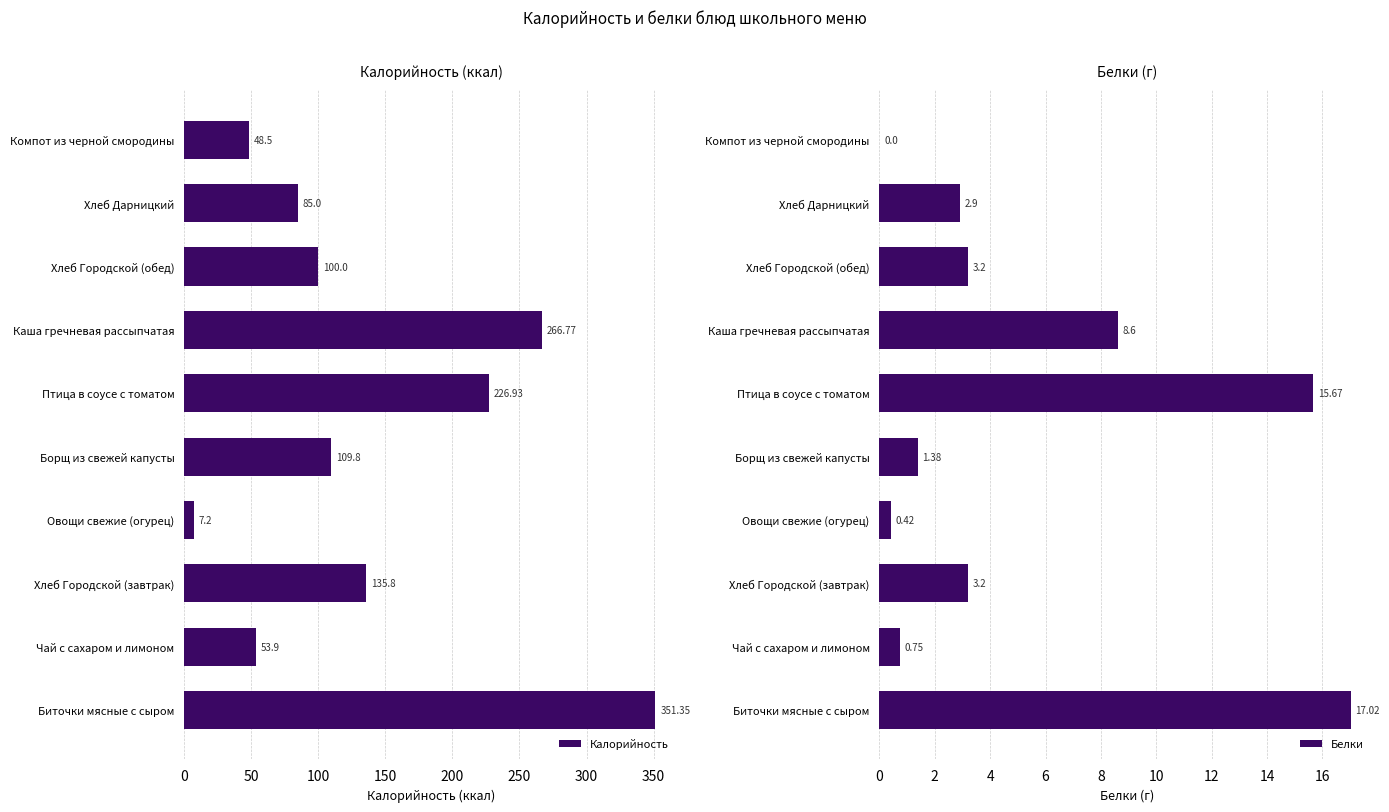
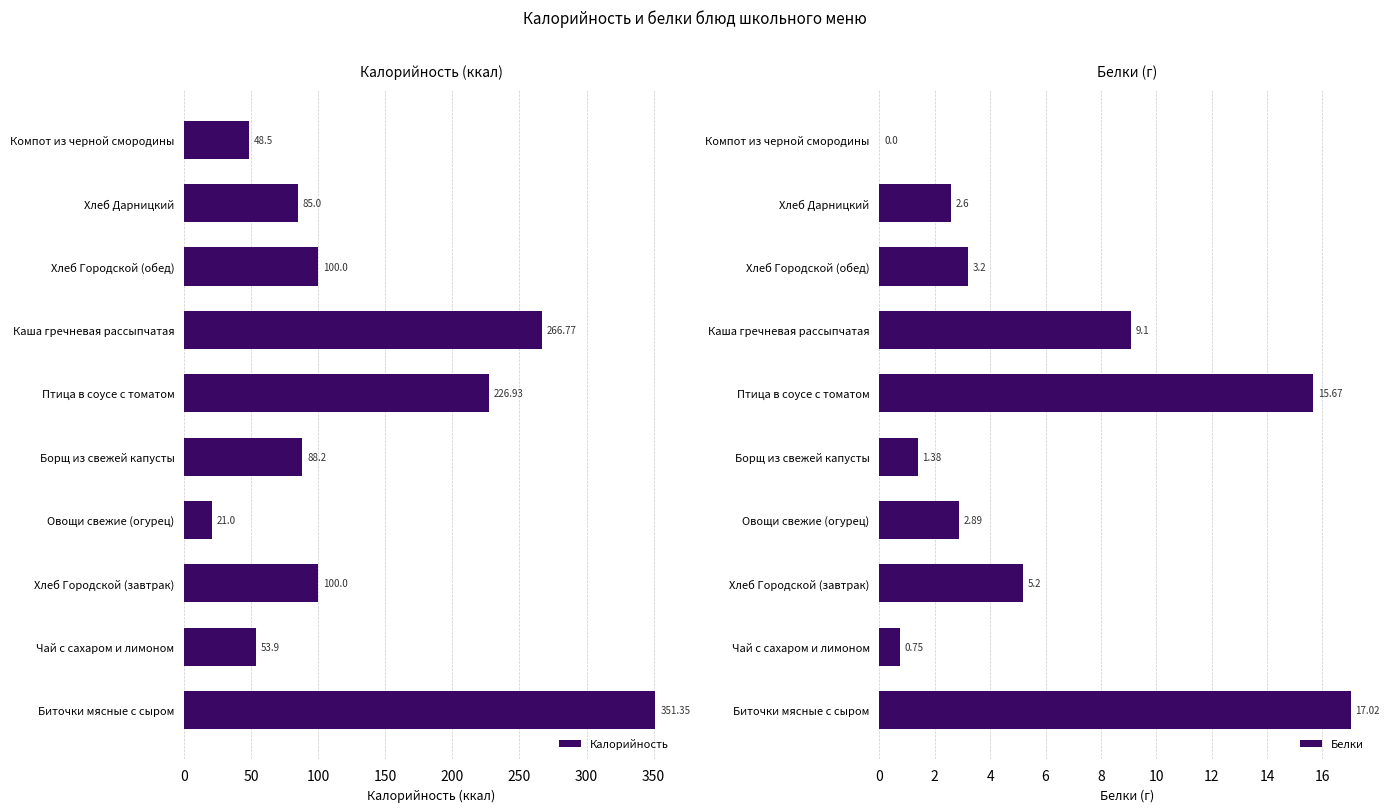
  {
    "Калорийность (ккал)": {
      "Компот из черной смородины": 48.5,
      "Хлеб Дарницкий": 85.0,
      "Хлеб Городской (обед)": 100.0,
      "Каша гречневая рассыпчатая": 266.77,
      "Птица в соусе с томатом": 226.93,
-     "Борщ из свежей капусты": 109.8,
-     "Овощи свежие (огурец)": 7.2,
-     "Хлеб Городской (завтрак)": 135.8,
+     "Борщ из свежей капусты": 88.2,
+     "Овощи свежие (огурец)": 21.0,
+     "Хлеб Городской (завтрак)": 100.0,
      "Чай с сахаром и лимоном": 53.9,
      "Биточки мясные с сыром": 351.35
    },
    "Белки (г)": {
      "Компот из черной смородины": 0.0,
-     "Хлеб Дарницкий": 2.9,
+     "Хлеб Дарницкий": 2.6,
      "Хлеб Городской (обед)": 3.2,
-     "Каша гречневая рассыпчатая": 8.6,
+     "Каша гречневая рассыпчатая": 9.1,
      "Птица в соусе с томатом": 15.67,
      "Борщ из свежей капусты": 1.38,
-     "Овощи свежие (огурец)": 0.42,
-     "Хлеб Городской (завтрак)": 3.2,
+     "Овощи свежие (огурец)": 2.89,
+     "Хлеб Городской (завтрак)": 5.2,
      "Чай с сахаром и лимоном": 0.75,
      "Биточки мясные с сыром": 17.02
    }
  }
